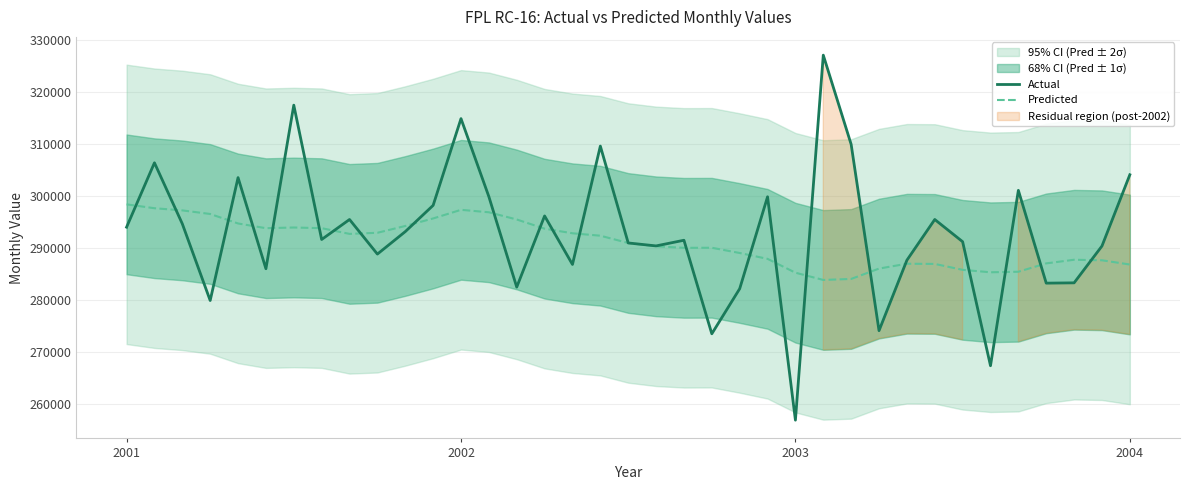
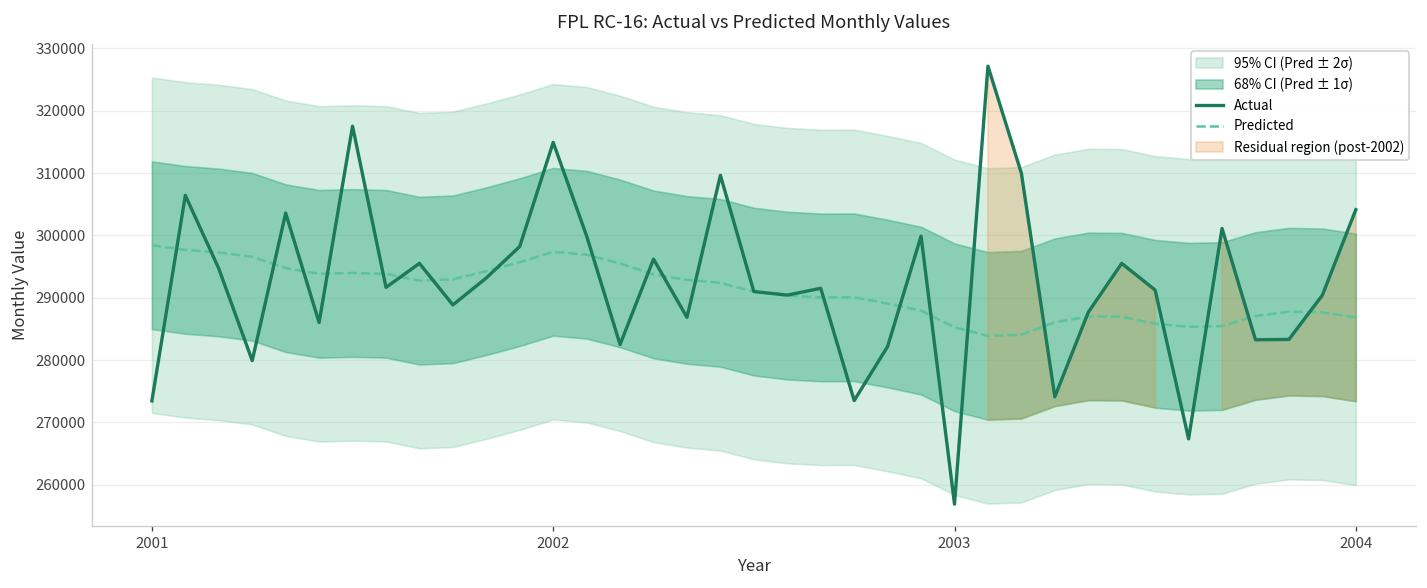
  {
    "Actual": {
-     "2001": 294000,
+     "2001": 273000,
      "2002": 315000,
      "2003": 257000,
      "2004": 304000
    }
  }
